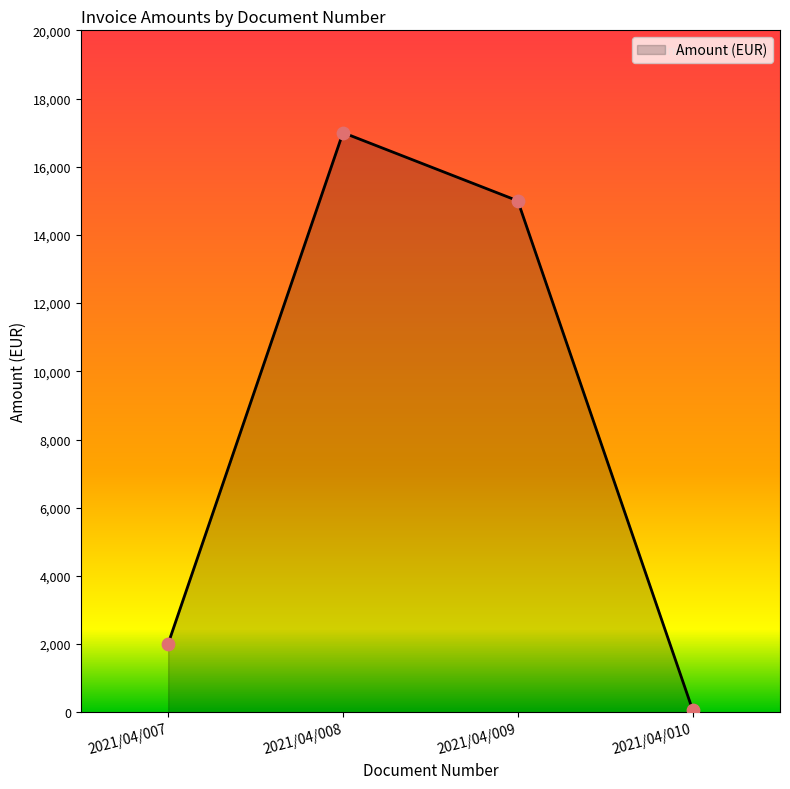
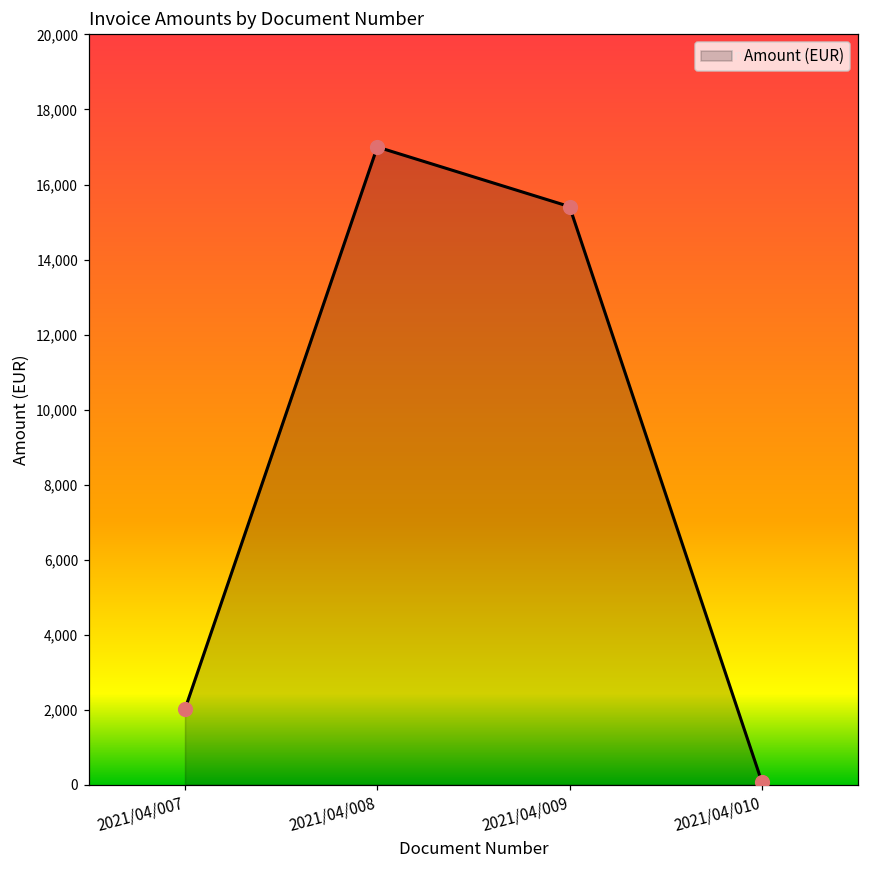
  {
    "2021/04/007": "2,000",
    "2021/04/008": "17,000",
-   "2021/04/009": "15,000",
+   "2021/04/009": "15,400",
    "2021/04/010": "100"
  }
